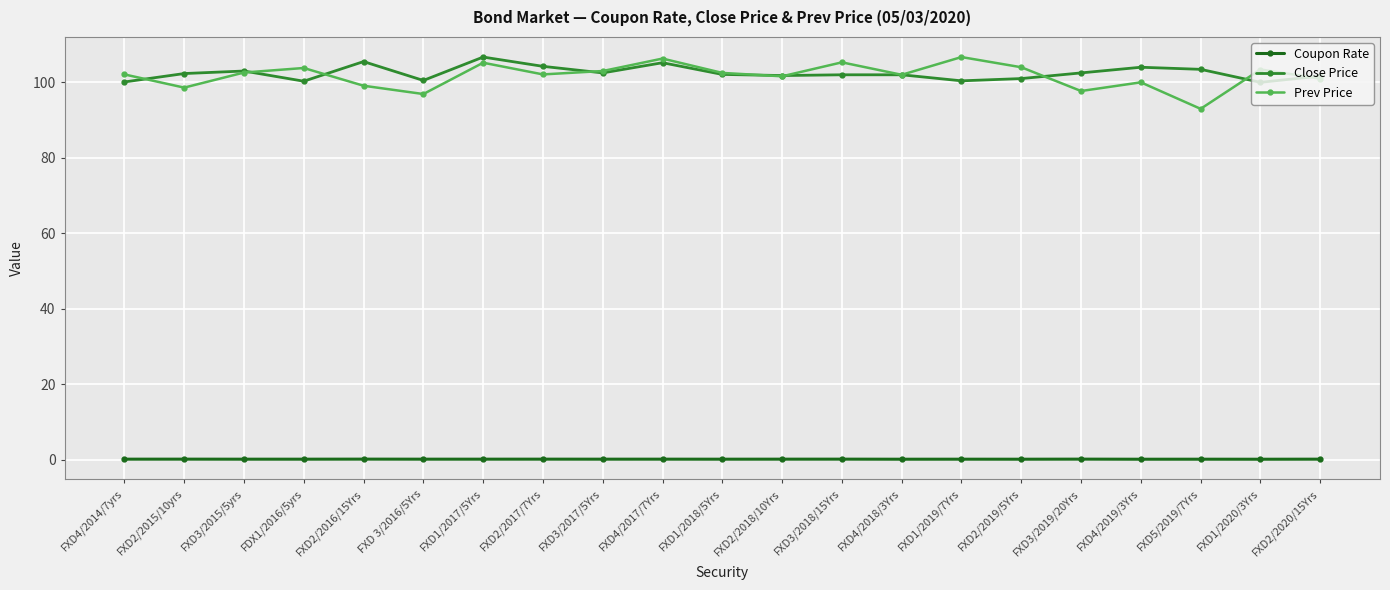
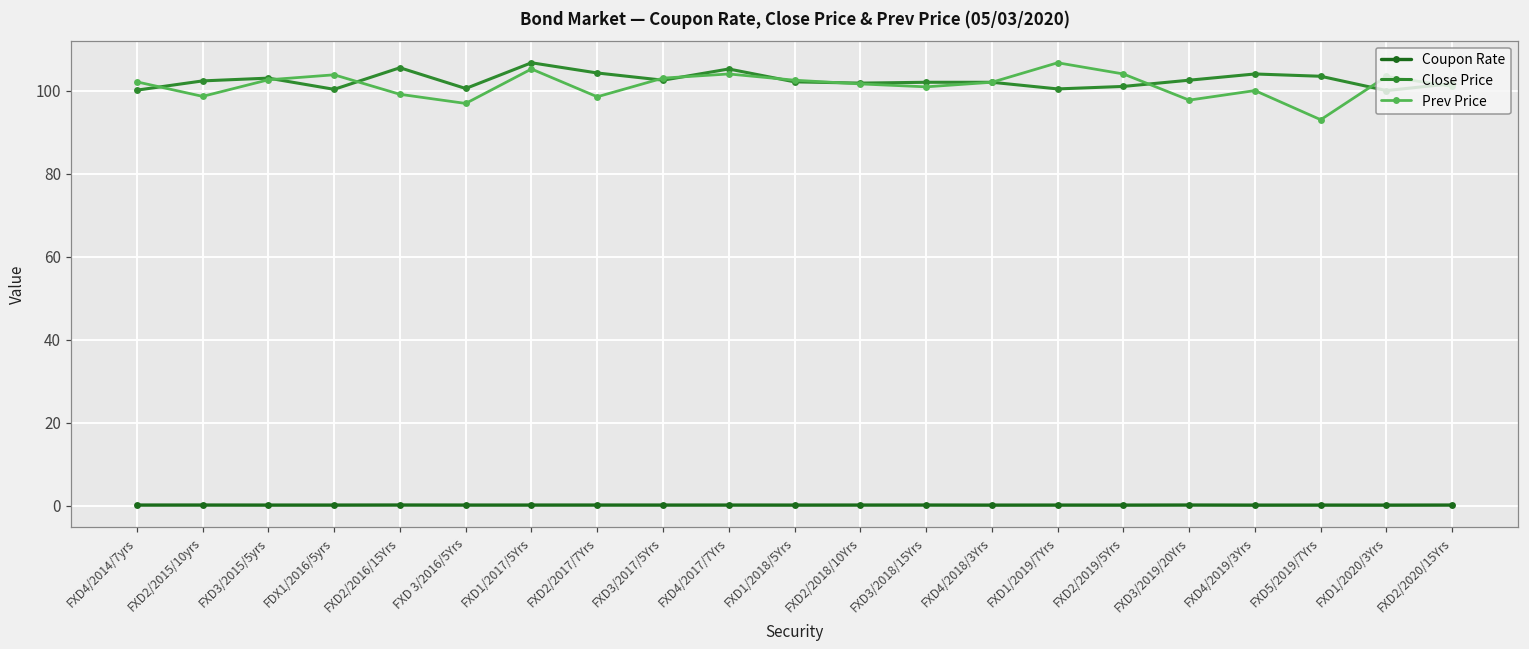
  {
    "Prev Price": {
      "FXD4/2014/7yrs": 102,
      "FXD2/2015/10yrs": 99,
      "FDX1/2016/5yrs": 104,
      "FXD2/2016/15Yrs": 99,
      "FXD 3/2016/5Yrs": 97,
      "FXD1/2017/5Yrs": 105,
-     "FXD2/2017/7Yrs": 102,
-     "FXD4/2017/7Yrs": 106,
-     "FXD3/2018/15Yrs": 105,
+     "FXD2/2017/7Yrs": 99,
+     "FXD4/2017/7Yrs": 104,
+     "FXD3/2018/15Yrs": 101,
      "FXD1/2019/7Yrs": 107,
      "FXD2/2019/5Yrs": 104,
      "FXD3/2019/20Yrs": 98,
      "FXD4/2019/3Yrs": 100,
      "FXD5/2019/7Yrs": 93
    }
  }
